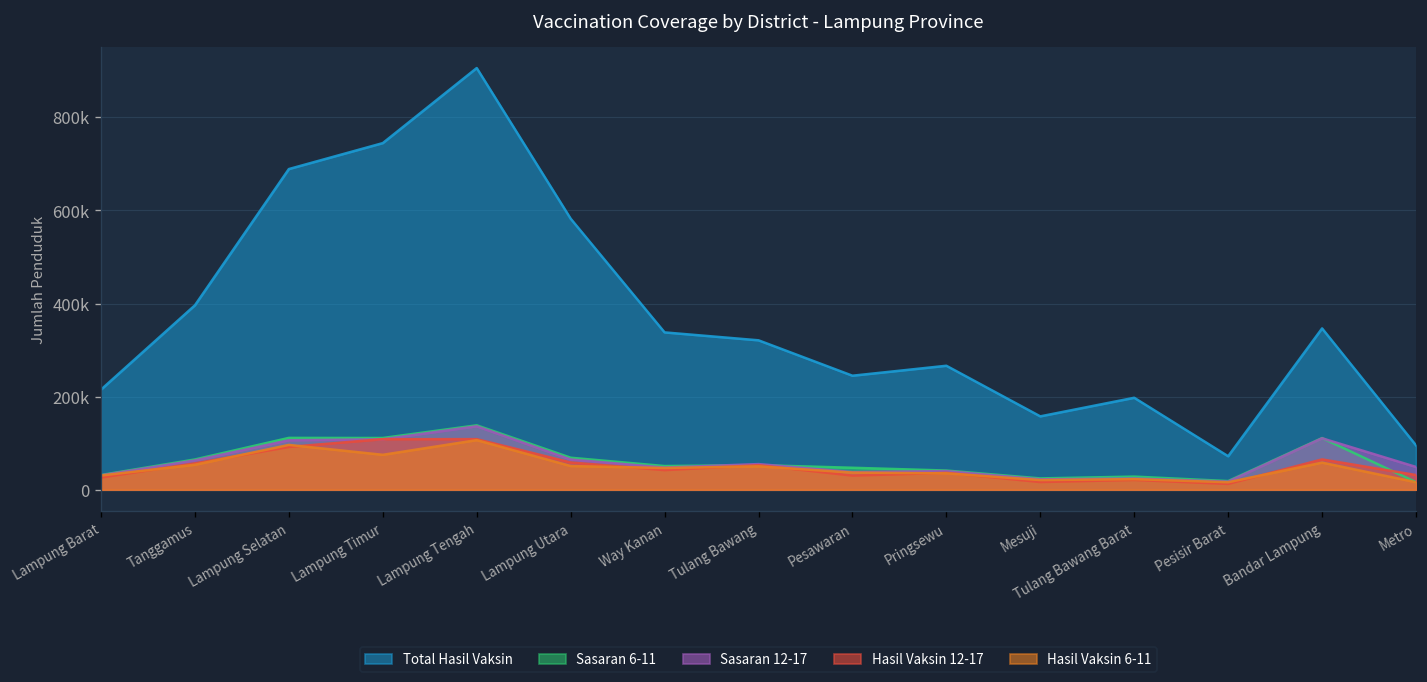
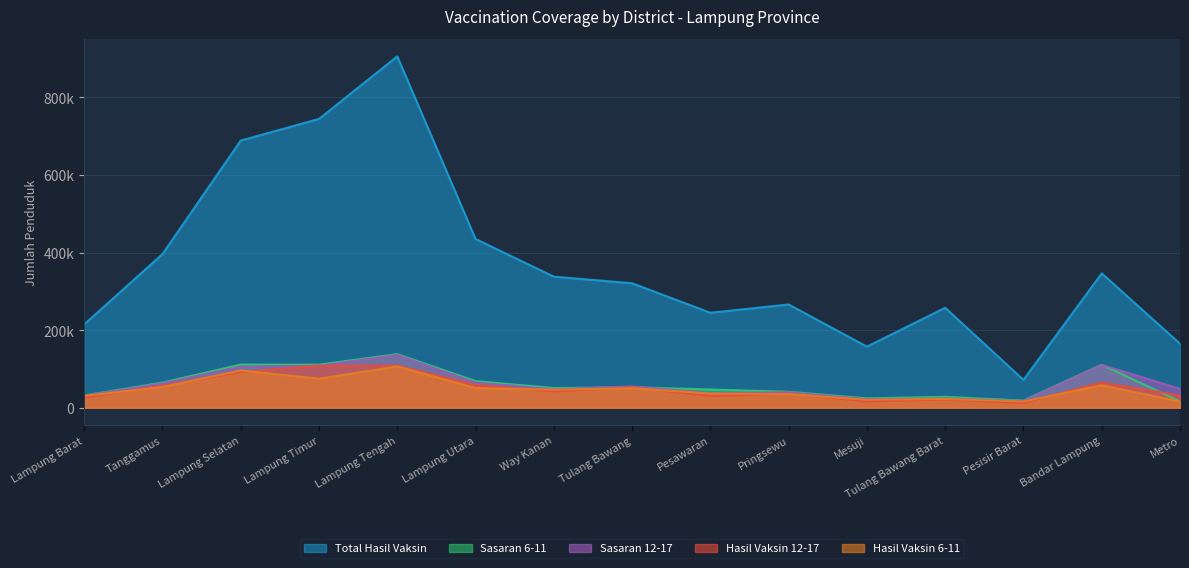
  {
    "Total Hasil Vaksin": {
      "Lampung Barat": 220000,
      "Tanggamus": 400000,
      "Lampung Selatan": 690000,
      "Lampung Timur": 740000,
      "Lampung Tengah": 910000,
-     "Lampung Utara": 580000,
+     "Lampung Utara": 440000,
      "Way Kanan": 340000,
      "Tulang Bawang": 320000,
      "Pesawaran": 240000,
      "Pringsewu": 270000,
      "Mesuji": 160000,
-     "Tulang Bawang Barat": 200000,
+     "Tulang Bawang Barat": 260000,
      "Pesisir Barat": 70000,
      "Bandar Lampung": 350000,
-     "Metro": 100000
+     "Metro": 170000
    },
    "Sasaran 6-11": {
      "Pesawaran": 50000
    },
    "Sasaran 12-17": {
      "Metro": 50000
    }
  }
